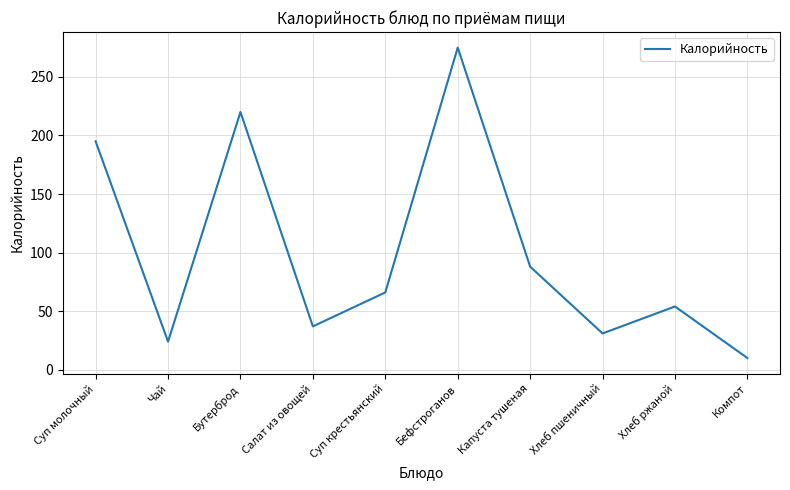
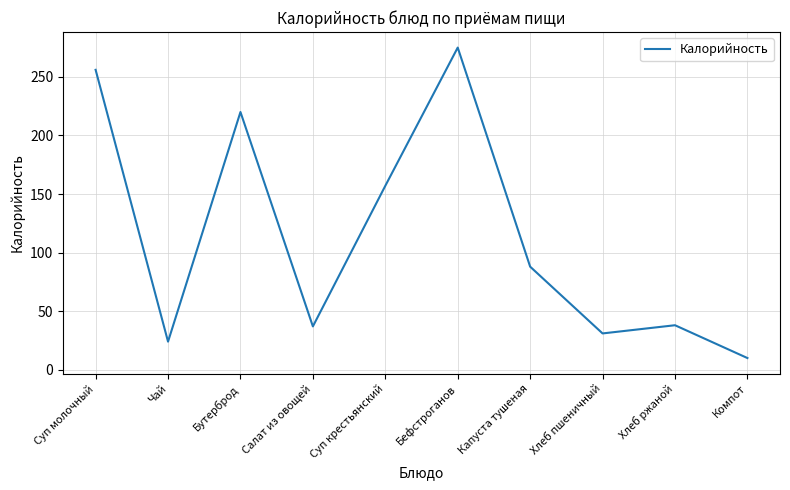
  {
-   "Суп молочный": 195,
+   "Суп молочный": 256,
    "Чай": 24,
    "Бутерброд": 220,
    "Салат из овощей": 37,
-   "Суп крестьянский": 66,
+   "Суп крестьянский": 157,
    "Бефстроганов": 275,
    "Капуста тушеная": 88,
    "Хлеб пшеничный": 31,
-   "Хлеб ржаной": 54,
+   "Хлеб ржаной": 38,
    "Компот": 10
  }
